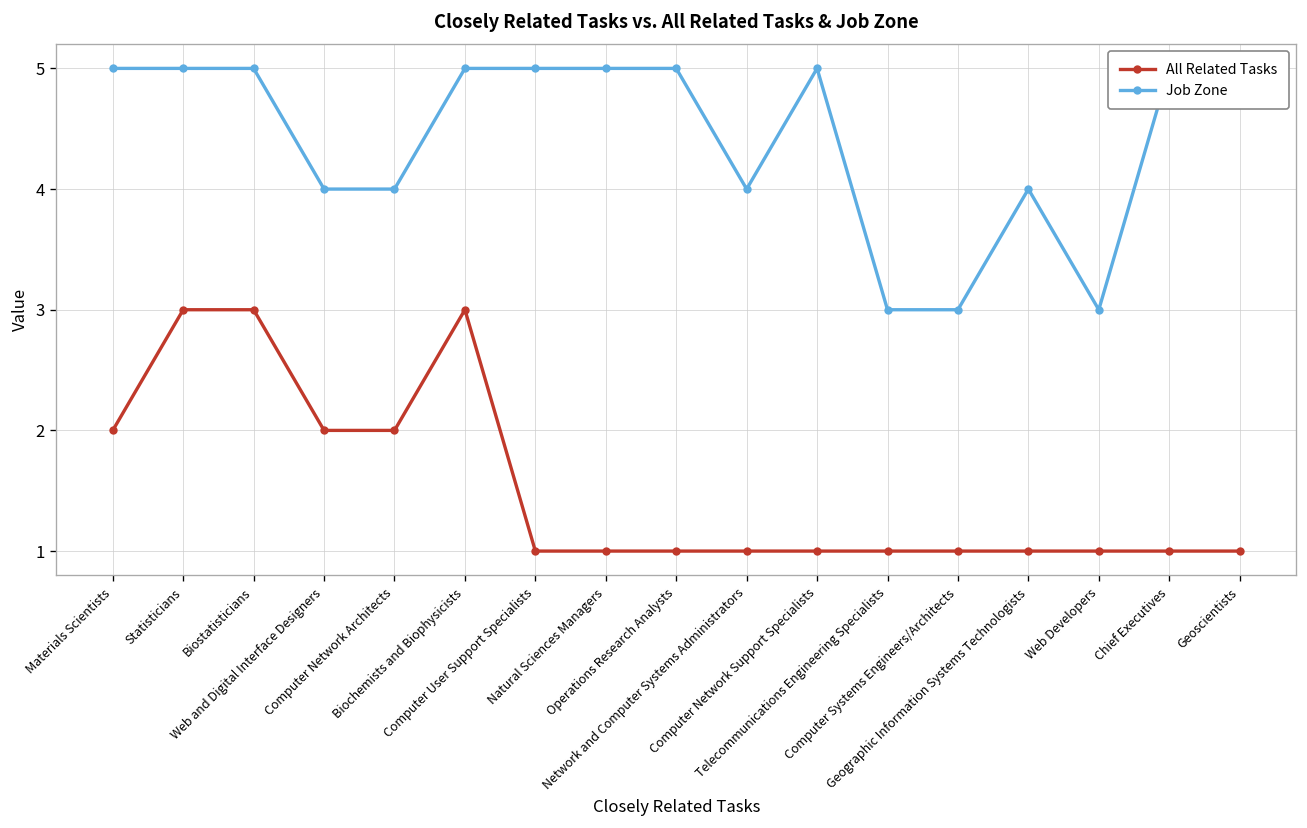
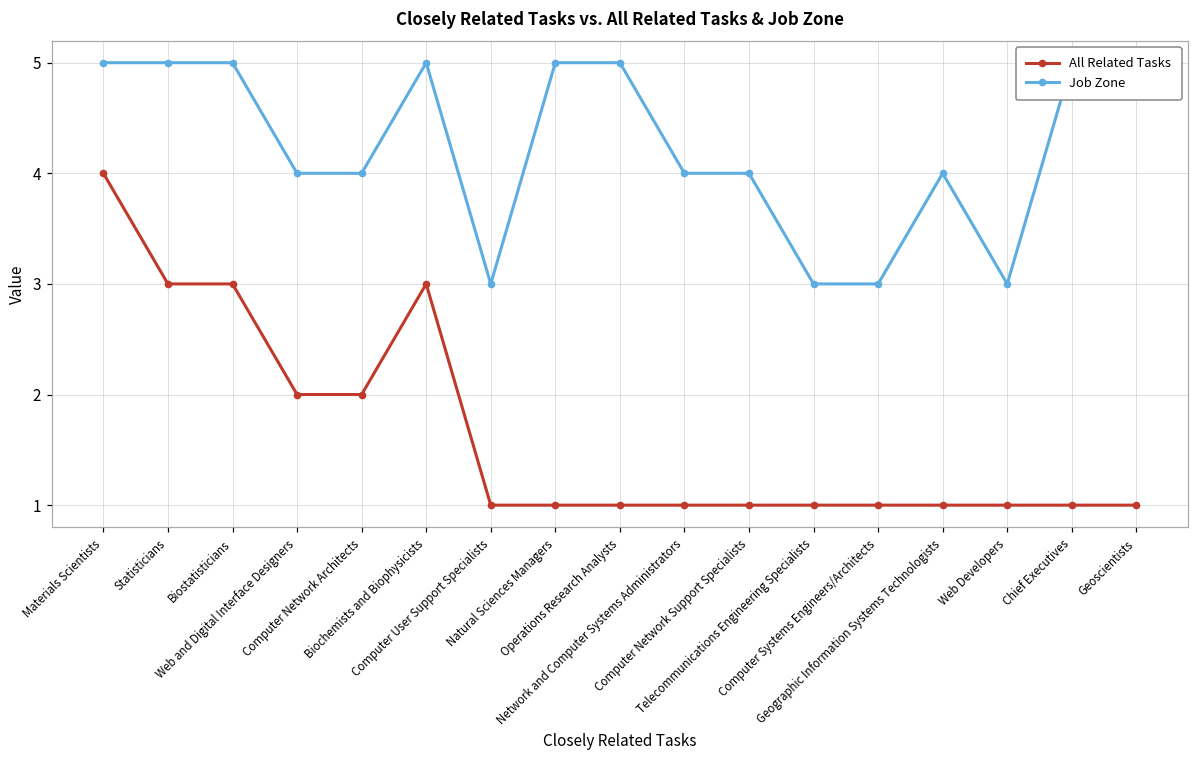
  {
    "All Related Tasks": {
-     "Materials Scientists": 2,
+     "Materials Scientists": 4,
      "Statisticians": 3,
      "Biostatisticians": 3,
      "Web and Digital Interface Designers": 2,
      "Computer Network Architects": 2,
      "Biochemists and Biophysicists": 3,
      "Computer User Support Specialists": 1,
      "Natural Sciences Managers": 1,
      "Operations Research Analysts": 1,
      "Network and Computer Systems Administrators": 1,
      "Computer Network Support Specialists": 1,
      "Telecommunications Engineering Specialists": 1,
      "Computer Systems Engineers/Architects": 1,
      "Geographic Information Systems Technologists": 1,
      "Web Developers": 1,
      "Chief Executives": 1,
      "Geoscientists": 1
    },
    "Job Zone": {
      "Materials Scientists": 5,
      "Statisticians": 5,
      "Biostatisticians": 5,
      "Web and Digital Interface Designers": 4,
      "Computer Network Architects": 4,
      "Biochemists and Biophysicists": 5,
-     "Computer User Support Specialists": 5,
+     "Computer User Support Specialists": 3,
      "Natural Sciences Managers": 5,
      "Operations Research Analysts": 5,
      "Network and Computer Systems Administrators": 4,
-     "Computer Network Support Specialists": 5,
+     "Computer Network Support Specialists": 4,
      "Telecommunications Engineering Specialists": 3,
      "Computer Systems Engineers/Architects": 3,
      "Geographic Information Systems Technologists": 4,
      "Web Developers": 3
    }
  }
